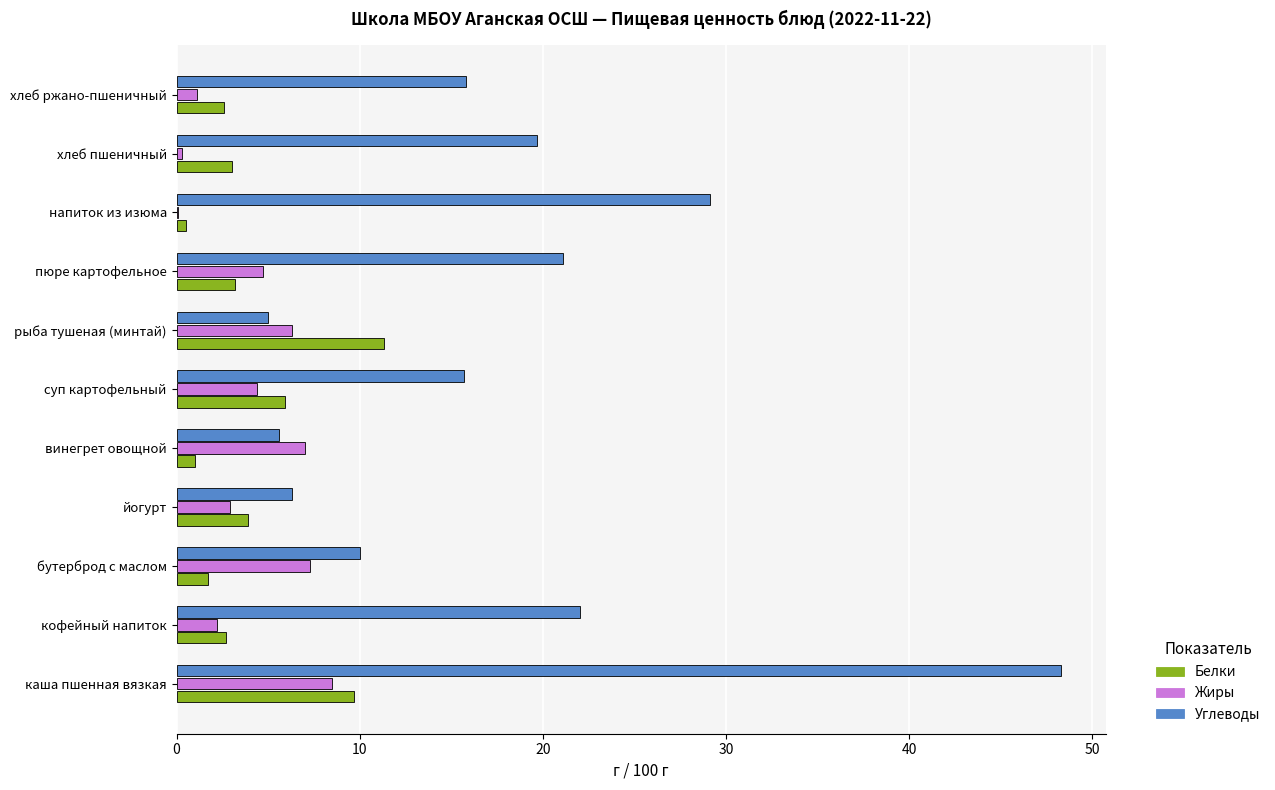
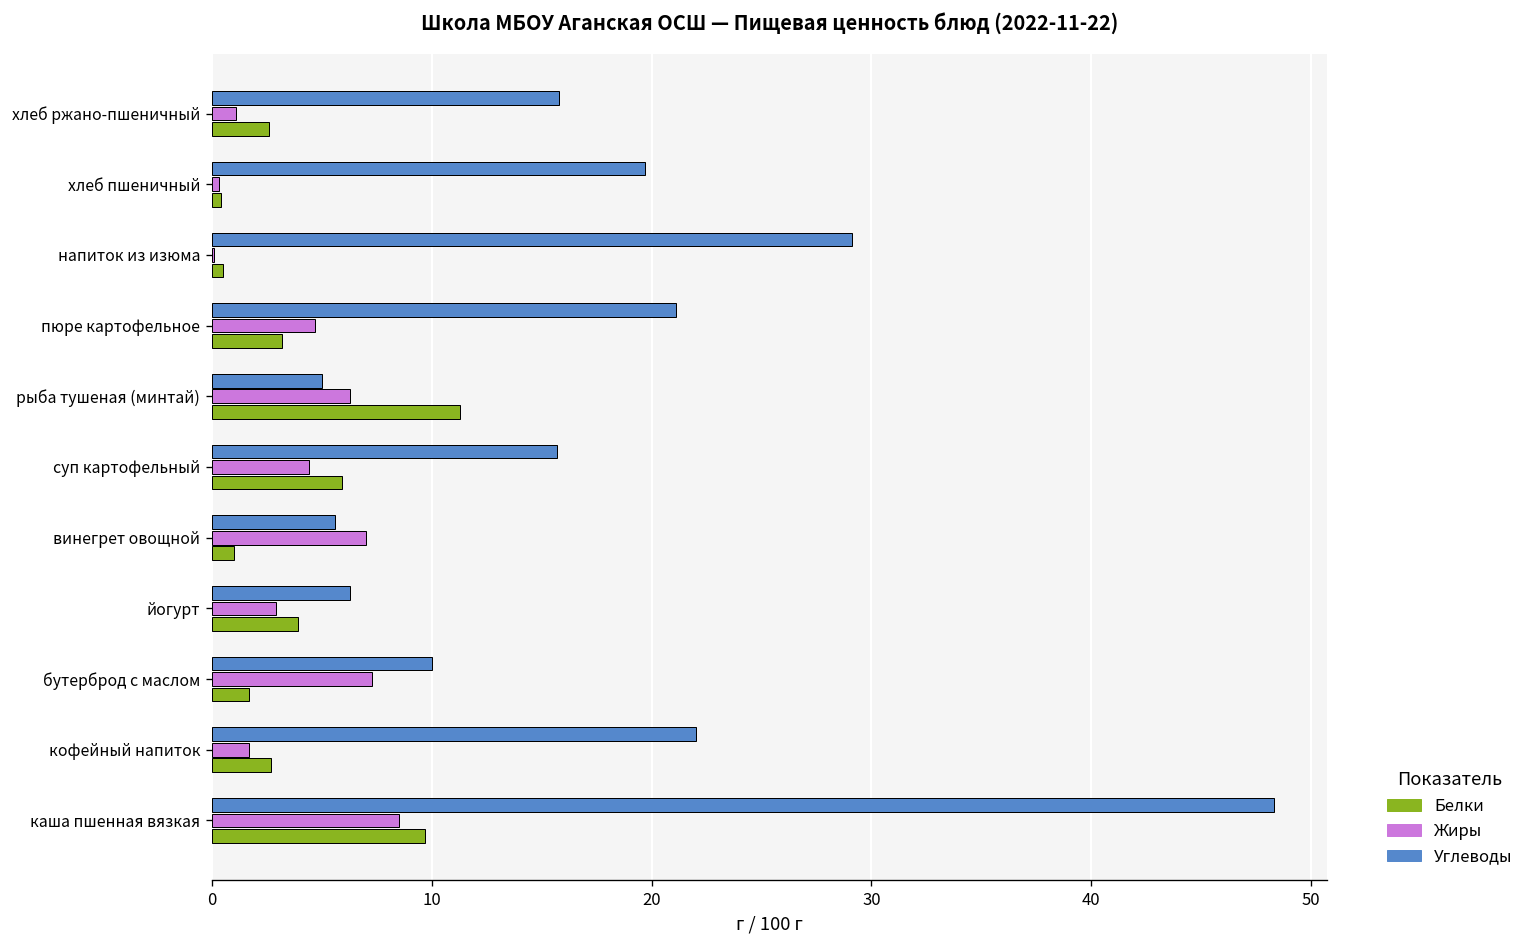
  {
    "Белки": {
      "хлеб ржано-пшеничный": 2.6,
-     "хлеб пшеничный": 3.0,
+     "хлеб пшеничный": 0.4,
      "напиток из изюма": 0.5,
      "пюре картофельное": 3.2,
      "рыба тушеная (минтай)": 11.3,
      "суп картофельный": 5.9,
      "винегрет овощной": 1.0,
      "йогурт": 3.9,
      "бутерброд с маслом": 1.7,
      "кофейный напиток": 2.7,
      "каша пшенная вязкая": 9.7
    },
    "Жиры": {
      "хлеб ржано-пшеничный": 1.1,
      "хлеб пшеничный": 0.3,
      "пюре картофельное": 4.7,
      "рыба тушеная (минтай)": 6.3,
      "суп картофельный": 4.4,
      "винегрет овощной": 7.0,
      "йогурт": 2.9,
      "бутерброд с маслом": 7.3,
-     "кофейный напиток": 2.2,
+     "кофейный напиток": 1.7,
      "каша пшенная вязкая": 8.5
    },
    "Углеводы": {
      "хлеб ржано-пшеничный": 15.8,
      "хлеб пшеничный": 19.7,
      "напиток из изюма": 29.1,
      "пюре картофельное": 21.1,
      "рыба тушеная (минтай)": 5.0,
      "суп картофельный": 15.7,
      "винегрет овощной": 5.6,
      "йогурт": 6.3,
      "бутерброд с маслом": 10.0,
      "кофейный напиток": 22.0,
      "каша пшенная вязкая": 48.3
    }
  }
